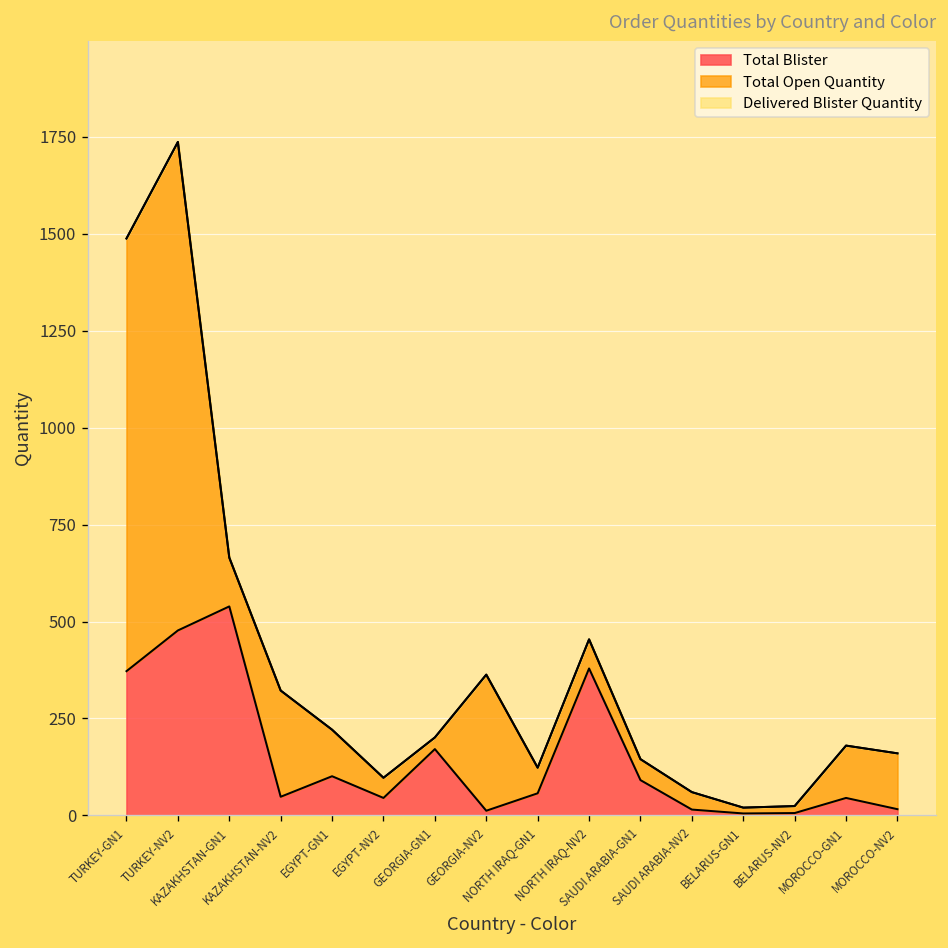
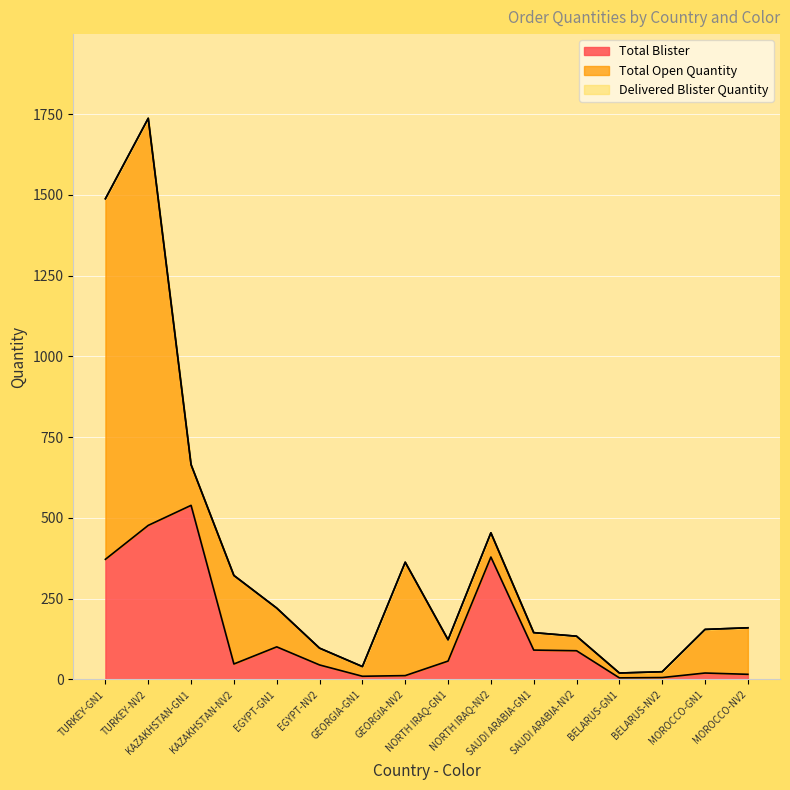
  {
    "Total Blister": {
      "TURKEY-GN1": 370,
      "TURKEY-NV2": 480,
      "KAZAKHSTAN-GN1": 540,
      "KAZAKHSTAN-NV2": 50,
      "EGYPT-GN1": 100,
      "EGYPT-NV2": 50,
-     "GEORGIA-GN1": 170,
+     "GEORGIA-GN1": 10,
      "GEORGIA-NV2": 10,
      "NORTH IRAQ-GN1": 60,
      "NORTH IRAQ-NV2": 380,
      "SAUDI ARABIA-GN1": 90,
-     "SAUDI ARABIA-NV2": 20,
+     "SAUDI ARABIA-NV2": 90,
      "BELARUS-GN1": 10,
      "BELARUS-NV2": 10,
-     "MOROCCO-GN1": 50,
+     "MOROCCO-GN1": 20,
      "MOROCCO-NV2": 20
    }
  }
